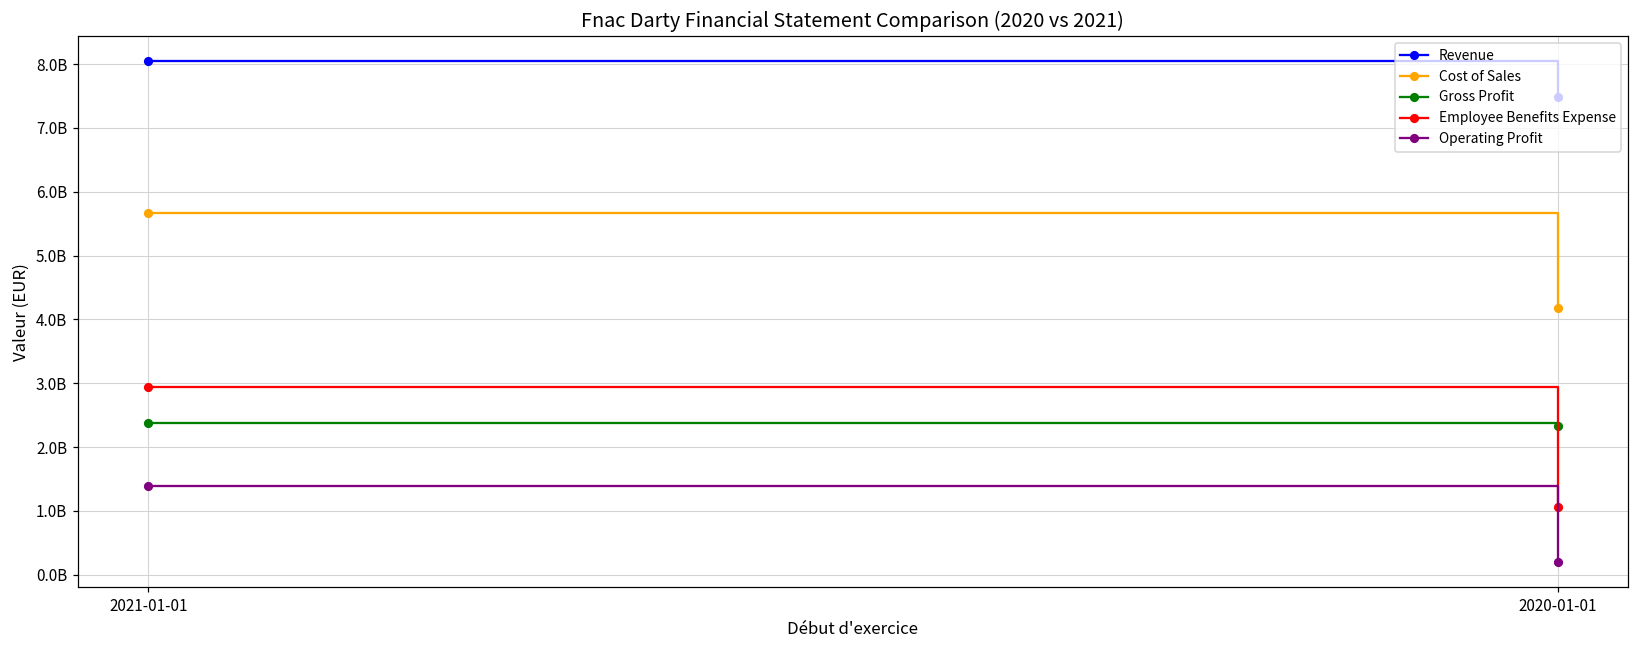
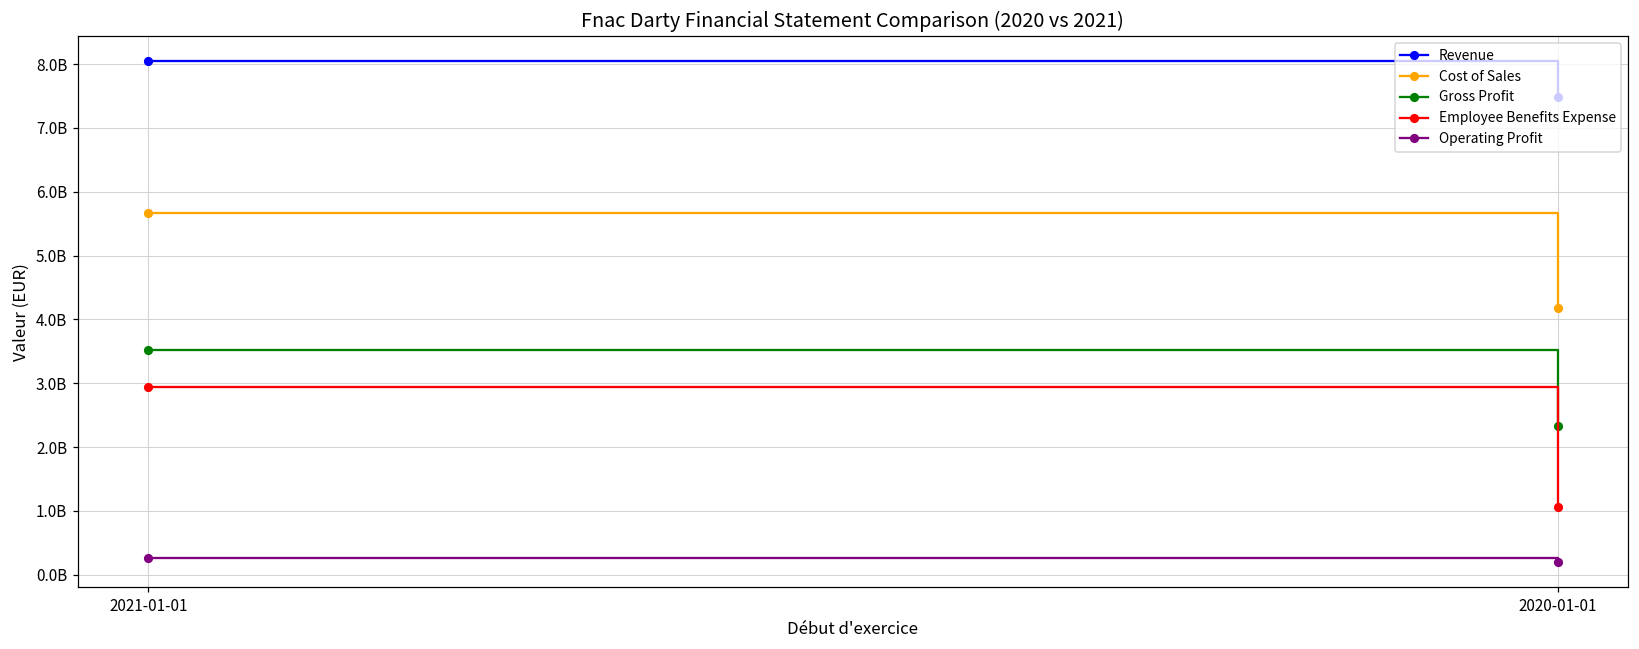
  {
    "Revenue": {
      "2021-01-01": 8000000000
    },
    "Cost of Sales": {
      "2021-01-01": 5700000000,
      "2020-01-01": 4200000000
    },
    "Gross Profit": {
-     "2021-01-01": 2400000000,
+     "2021-01-01": 3500000000,
      "2020-01-01": 2300000000
    },
    "Employee Benefits Expense": {
      "2021-01-01": 2900000000,
      "2020-01-01": 1100000000
    },
    "Operating Profit": {
-     "2021-01-01": 1400000000,
+     "2021-01-01": 300000000,
      "2020-01-01": 200000000
    }
  }
